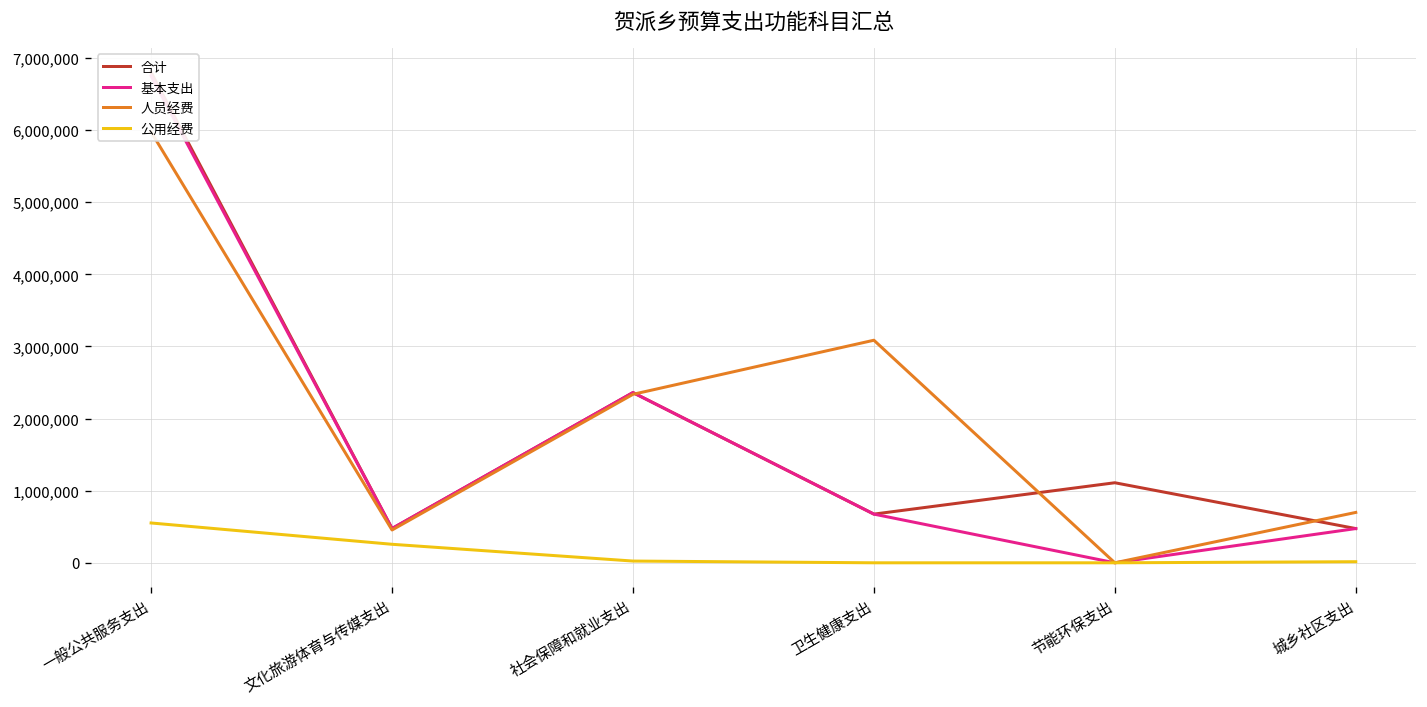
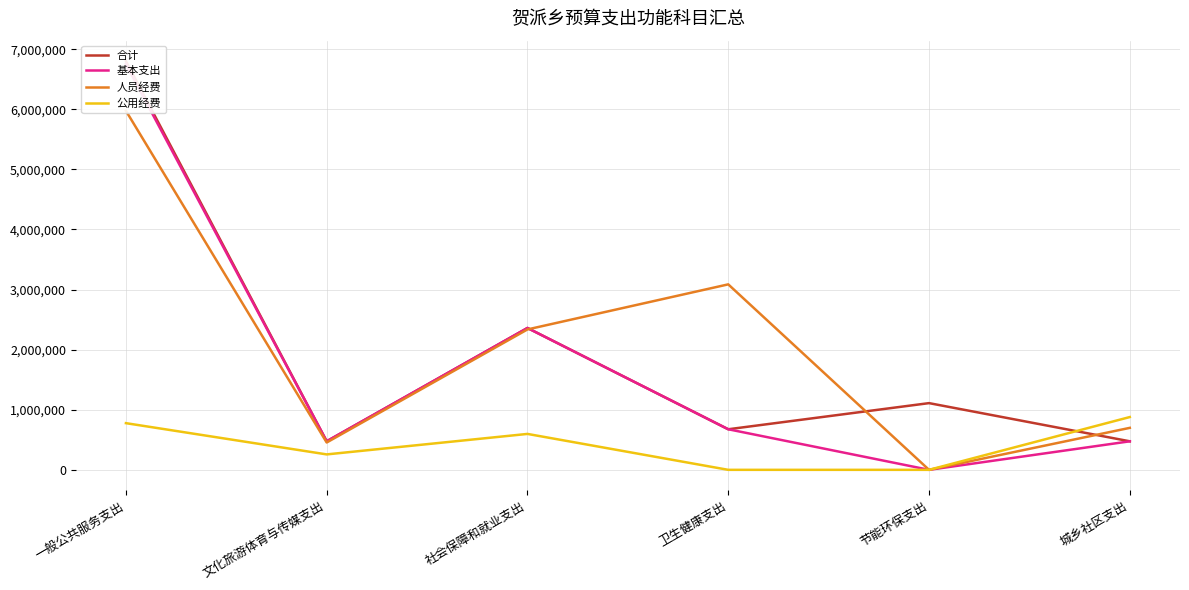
  {
    "合计": {
      "节能环保支出": "1,100,000"
    },
    "人员经费": {
      "卫生健康支出": "3,100,000",
      "城乡社区支出": "700,000"
    },
    "公用经费": {
-     "一般公共服务支出": "600,000",
+     "一般公共服务支出": "800,000",
      "文化旅游体育与传媒支出": "300,000",
-     "社会保障和就业支出": "0",
+     "社会保障和就业支出": "600,000",
      "卫生健康支出": "0",
-     "城乡社区支出": "0"
+     "城乡社区支出": "900,000"
    }
  }
